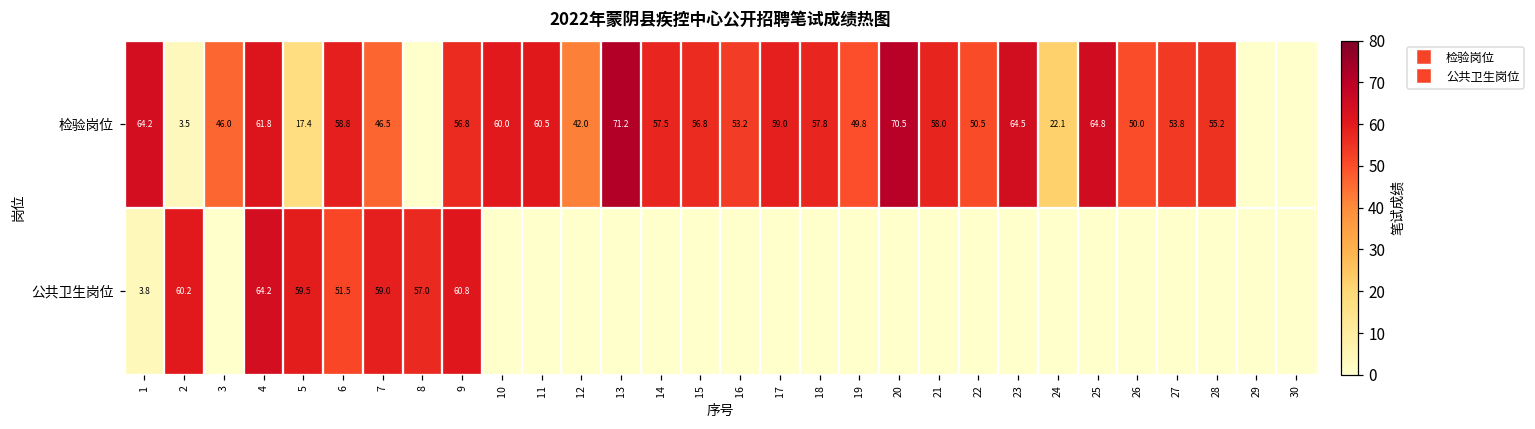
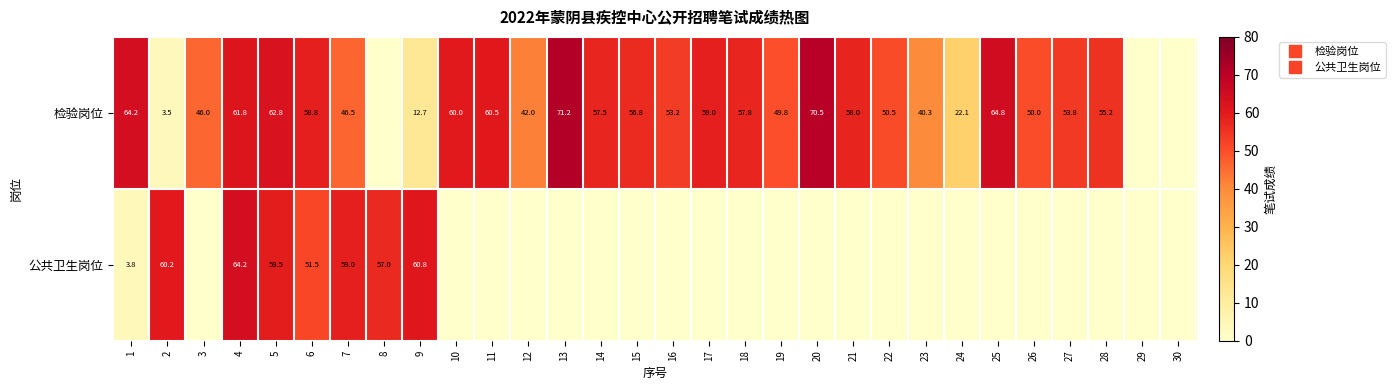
  {
    "检验岗位": {
      "1": 64.2,
      "2": 3.5,
      "3": 46.0,
      "4": 61.8,
-     "5": 17.4,
+     "5": 62.8,
      "6": 58.8,
      "7": 46.5,
-     "9": 56.8,
+     "9": 12.7,
      "10": 60.0,
      "11": 60.5,
      "12": 42.0,
      "13": 71.2,
      "14": 57.5,
      "15": 56.8,
      "16": 53.2,
      "17": 59.0,
      "18": 57.8,
      "19": 49.8,
      "20": 70.5,
      "21": 58.0,
      "22": 50.5,
-     "23": 64.5,
+     "23": 40.3,
      "24": 22.1,
      "25": 64.8,
      "26": 50.0,
      "27": 53.8,
      "28": 55.2
    },
    "公共卫生岗位": {
      "1": 3.8,
      "2": 60.2,
      "4": 64.2,
      "5": 59.5,
      "6": 51.5,
      "7": 59.0,
      "8": 57.0,
      "9": 60.8
    }
  }
